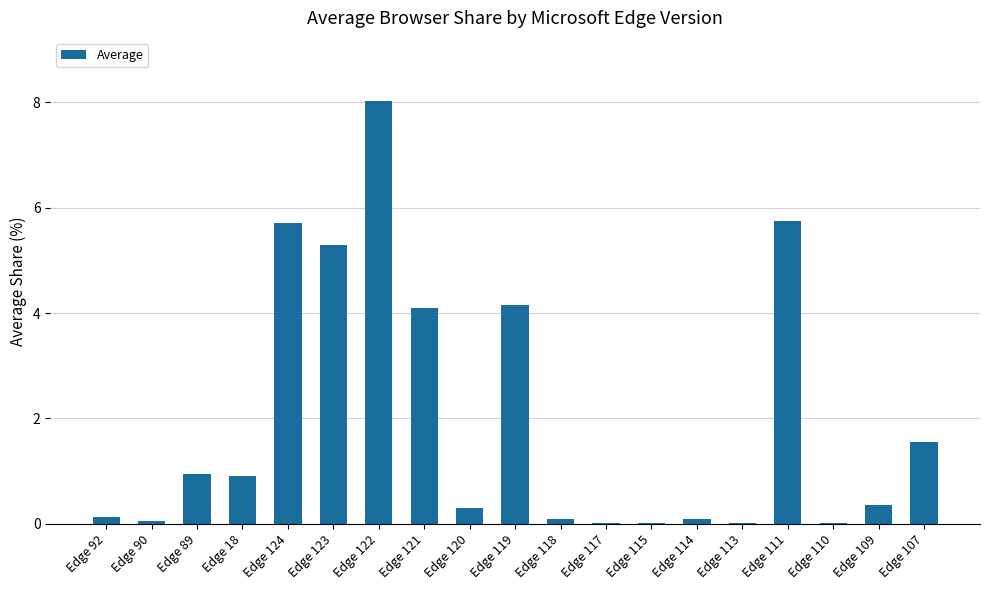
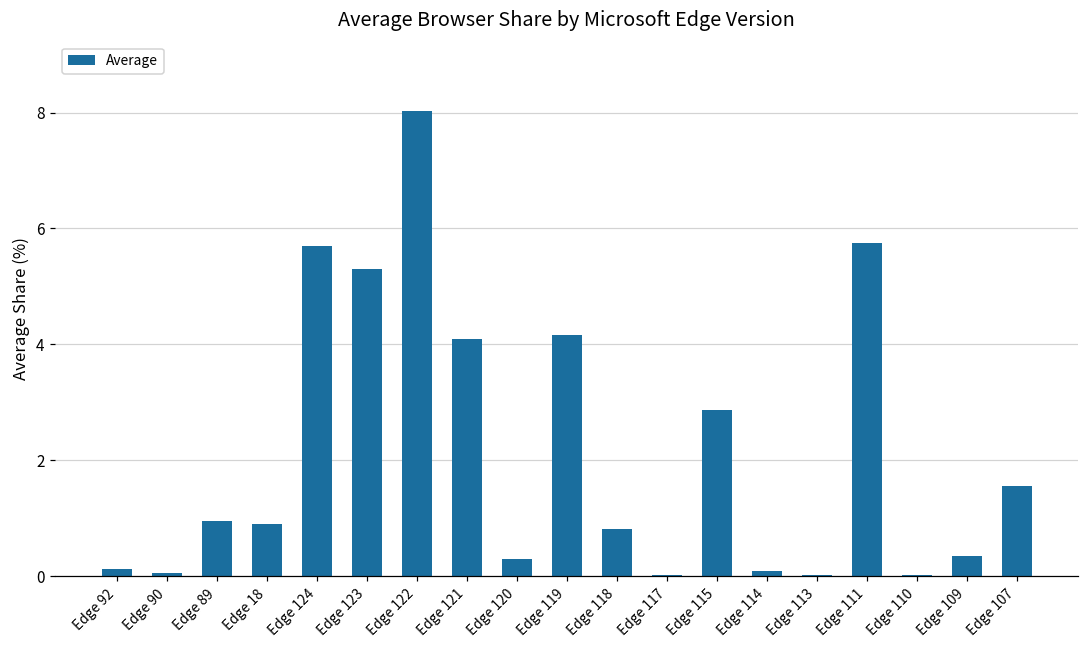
  {
    "Edge 92": 0.1,
    "Edge 90": 0.1,
    "Edge 89": 1.0,
    "Edge 18": 0.9,
    "Edge 124": 5.7,
    "Edge 123": 5.3,
    "Edge 122": 8.0,
    "Edge 121": 4.1,
    "Edge 120": 0.3,
    "Edge 119": 4.2,
-   "Edge 118": 0.1,
-   "Edge 115": 0.0,
+   "Edge 118": 0.8,
+   "Edge 115": 2.9,
    "Edge 114": 0.1,
    "Edge 111": 5.8,
    "Edge 109": 0.4,
    "Edge 107": 1.6
  }
